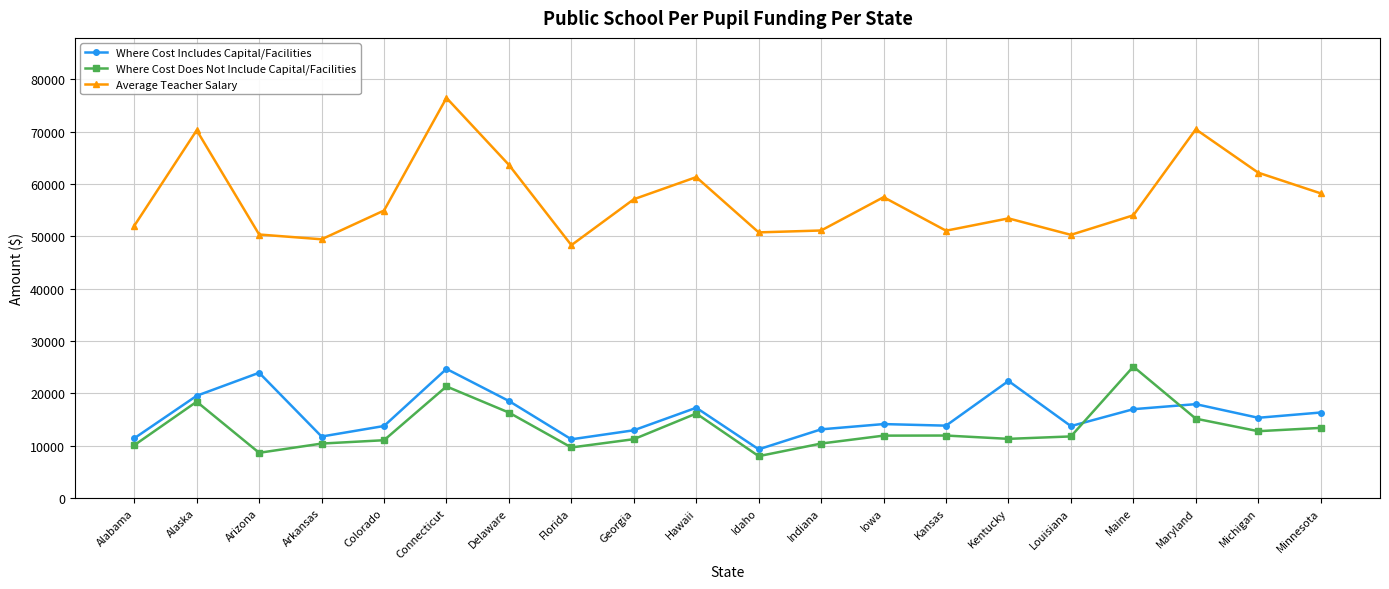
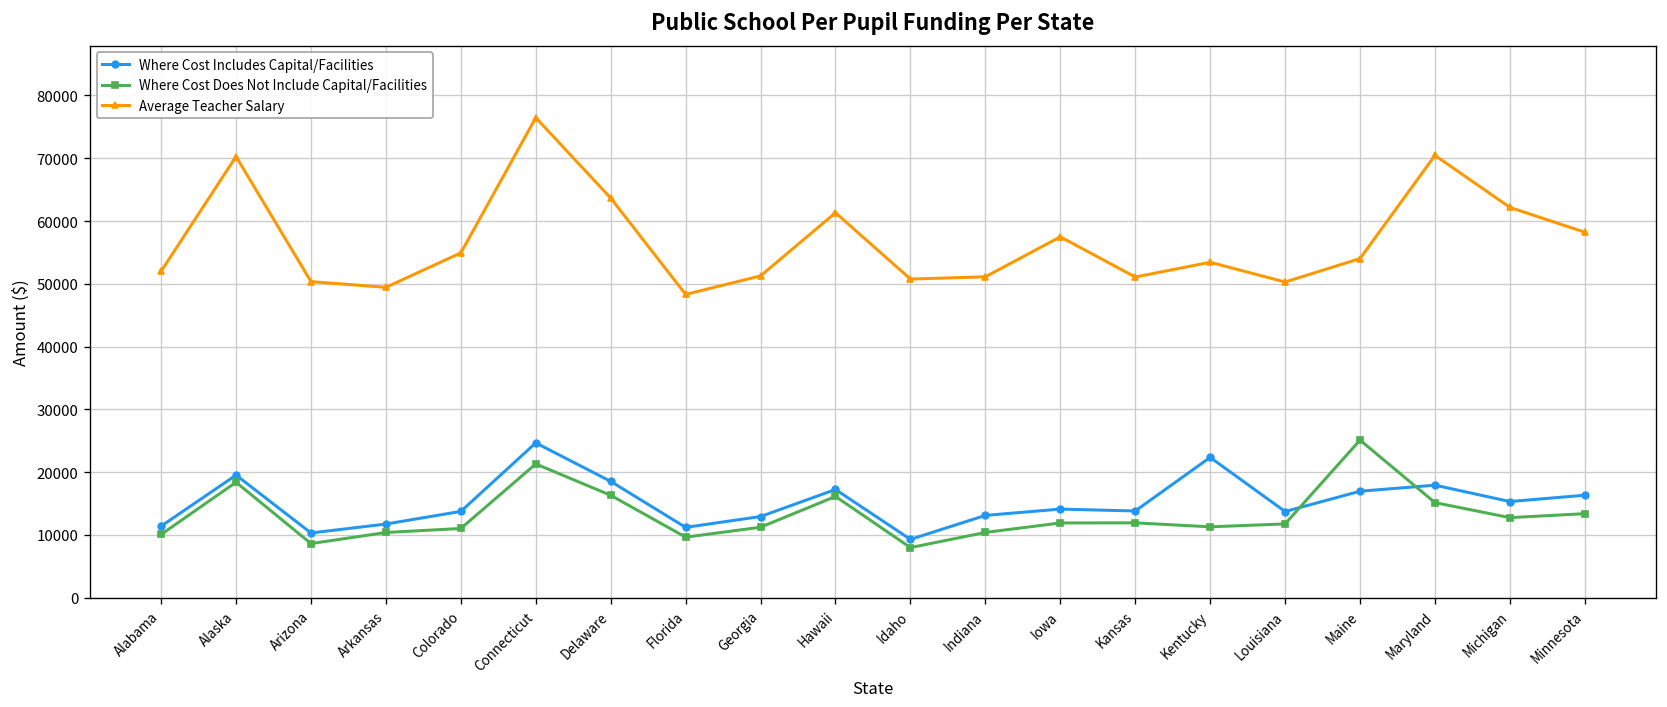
  {
    "Where Cost Includes Capital/Facilities": {
      "Alabama": 11000,
      "Alaska": 20000,
-     "Arizona": 24000,
+     "Arizona": 10000,
      "Arkansas": 12000,
      "Colorado": 14000,
      "Connecticut": 25000,
      "Delaware": 19000,
      "Florida": 11000,
      "Georgia": 13000,
      "Hawaii": 17000,
      "Idaho": 9000,
      "Indiana": 13000,
      "Iowa": 14000,
      "Kansas": 14000,
      "Kentucky": 22000,
      "Louisiana": 14000,
      "Maine": 17000,
      "Maryland": 18000,
      "Michigan": 15000,
      "Minnesota": 16000
    },
    "Where Cost Does Not Include Capital/Facilities": {
      "Alabama": 10000,
      "Alaska": 18000,
      "Arizona": 9000,
      "Arkansas": 10000,
      "Colorado": 11000,
      "Connecticut": 21000,
      "Delaware": 16000,
      "Florida": 10000,
      "Georgia": 11000,
      "Hawaii": 16000,
      "Idaho": 8000,
      "Indiana": 10000,
      "Iowa": 12000,
      "Kansas": 12000,
      "Kentucky": 11000,
      "Louisiana": 12000,
      "Maine": 25000,
      "Maryland": 15000,
      "Michigan": 13000,
      "Minnesota": 13000
    },
    "Average Teacher Salary": {
      "Alabama": 52000,
      "Alaska": 70000,
      "Arizona": 50000,
      "Arkansas": 49000,
      "Colorado": 55000,
      "Connecticut": 76000,
      "Delaware": 64000,
      "Florida": 48000,
-     "Georgia": 57000,
+     "Georgia": 51000,
      "Hawaii": 61000,
      "Idaho": 51000,
      "Indiana": 51000,
      "Iowa": 57000,
      "Kansas": 51000,
      "Kentucky": 53000,
      "Louisiana": 50000,
      "Maine": 54000,
      "Maryland": 70000,
      "Michigan": 62000,
      "Minnesota": 58000
    }
  }
